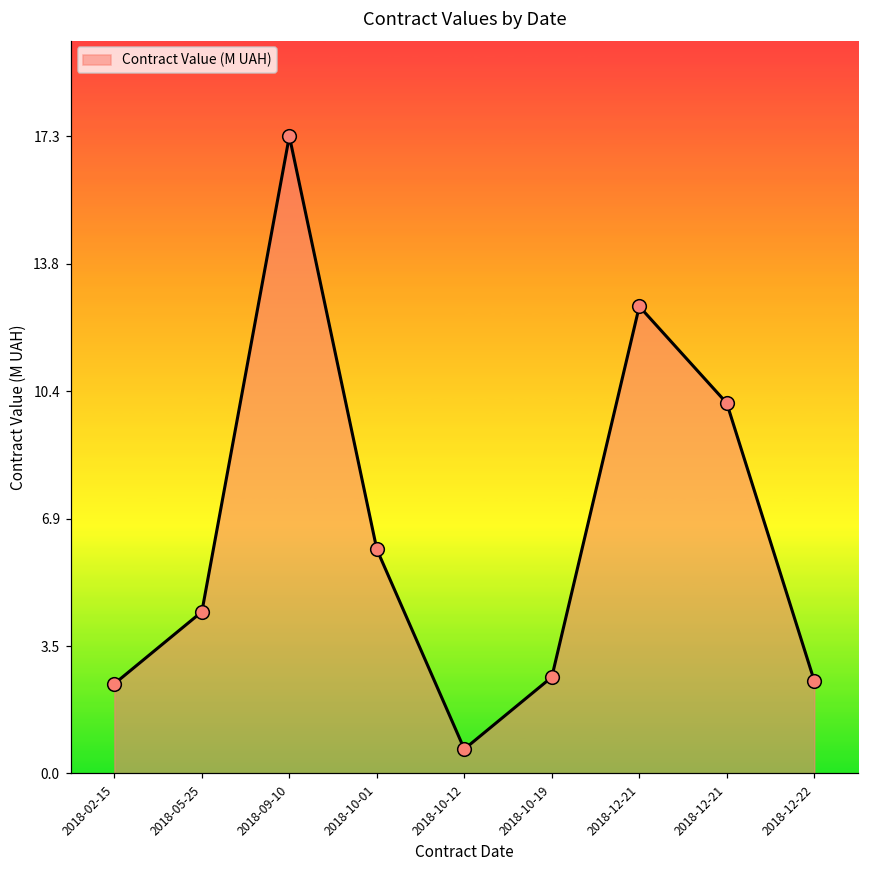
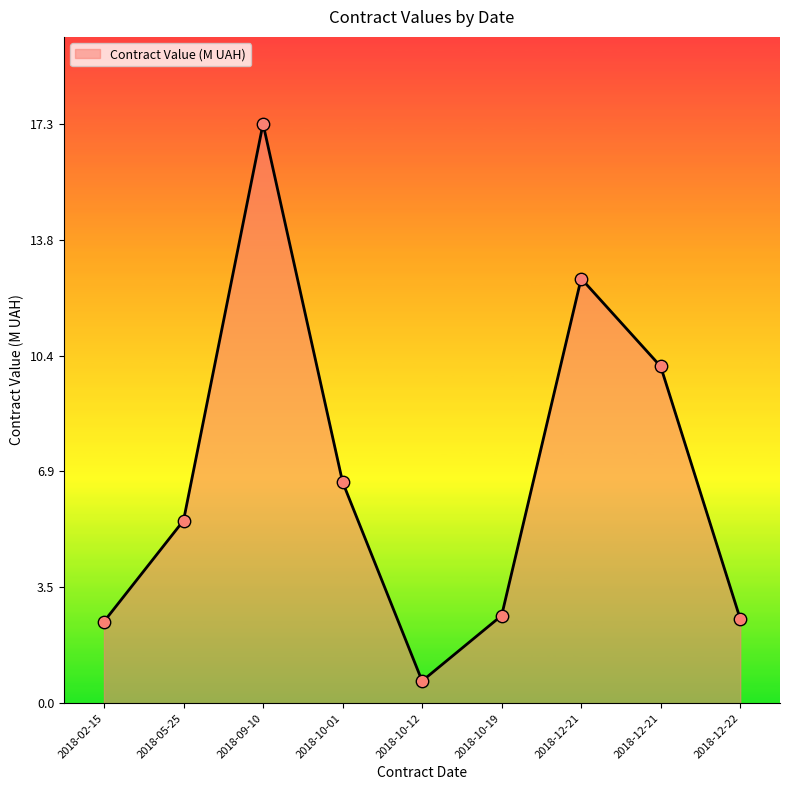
  {
    "2018-02-15": 2.4,
-   "2018-05-25": 4.4,
+   "2018-05-25": 5.4,
    "2018-09-10": 17.3,
-   "2018-10-01": 6.1,
+   "2018-10-01": 6.6,
    "2018-10-12": 0.7,
    "2018-10-19": 2.6,
    "2018-12-22": 2.5
  }
